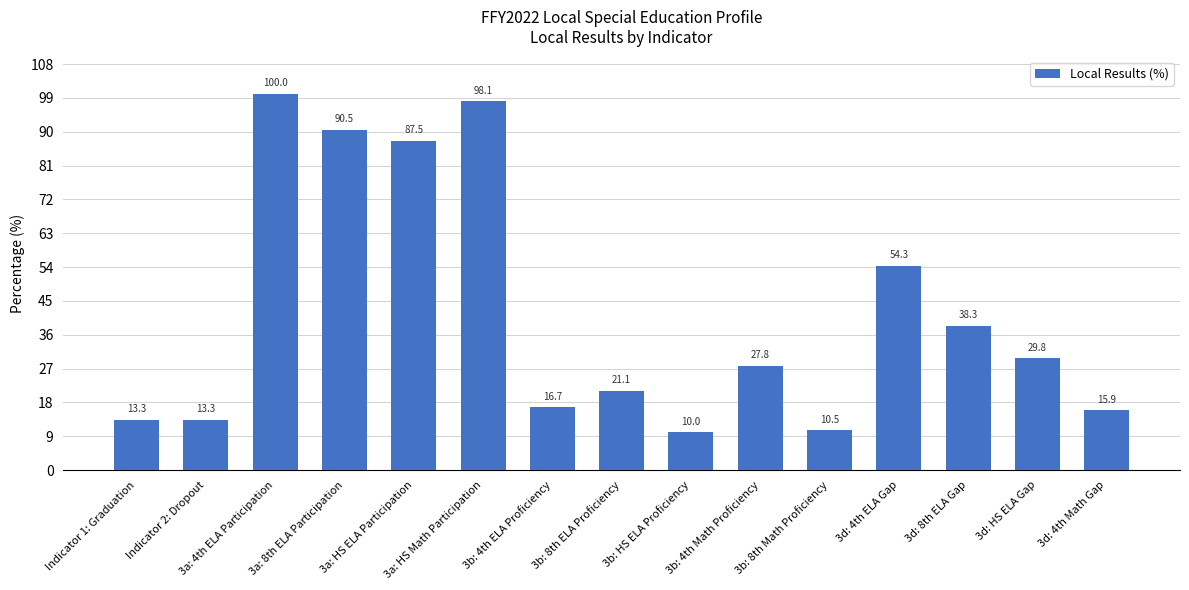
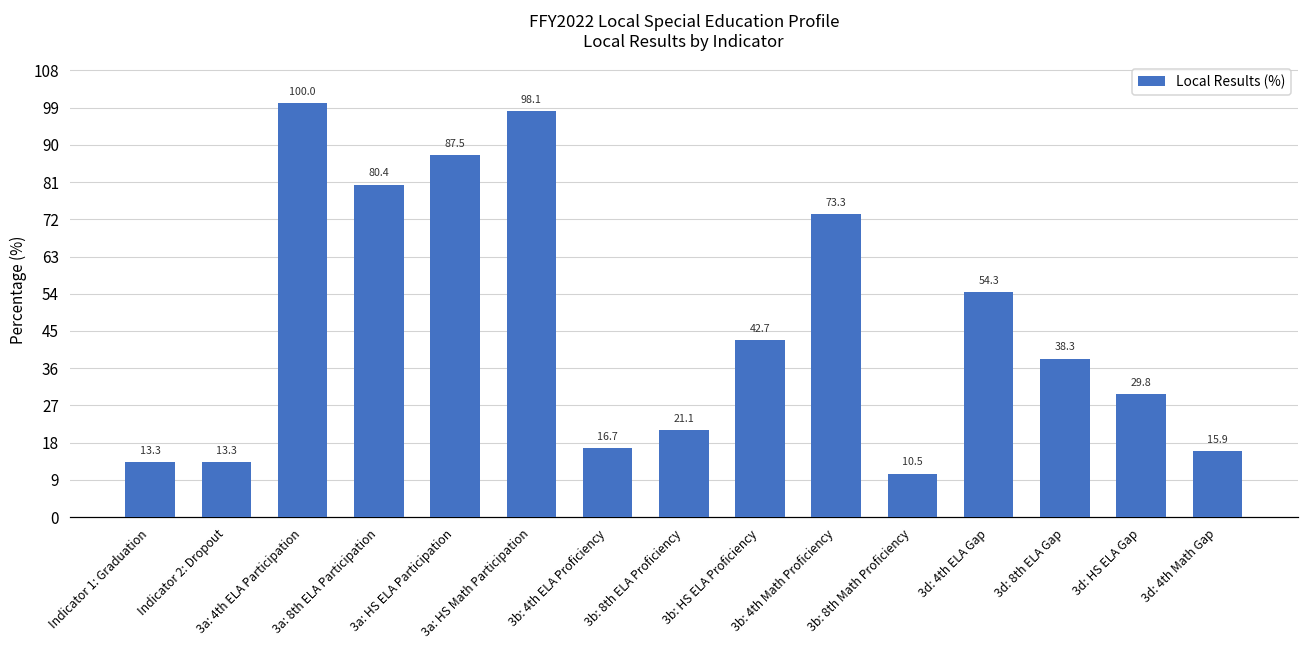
  {
    "Indicator 1: Graduation": 13.3,
    "Indicator 2: Dropout": 13.3,
    "3a: 4th ELA Participation": 100.0,
-   "3a: 8th ELA Participation": 90.5,
+   "3a: 8th ELA Participation": 80.4,
    "3a: HS ELA Participation": 87.5,
    "3a: HS Math Participation": 98.1,
    "3b: 4th ELA Proficiency": 16.7,
    "3b: 8th ELA Proficiency": 21.1,
-   "3b: HS ELA Proficiency": 10.0,
-   "3b: 4th Math Proficiency": 27.8,
+   "3b: HS ELA Proficiency": 42.7,
+   "3b: 4th Math Proficiency": 73.3,
    "3b: 8th Math Proficiency": 10.5,
    "3d: 4th ELA Gap": 54.3,
    "3d: 8th ELA Gap": 38.3,
    "3d: HS ELA Gap": 29.8,
    "3d: 4th Math Gap": 15.9
  }
